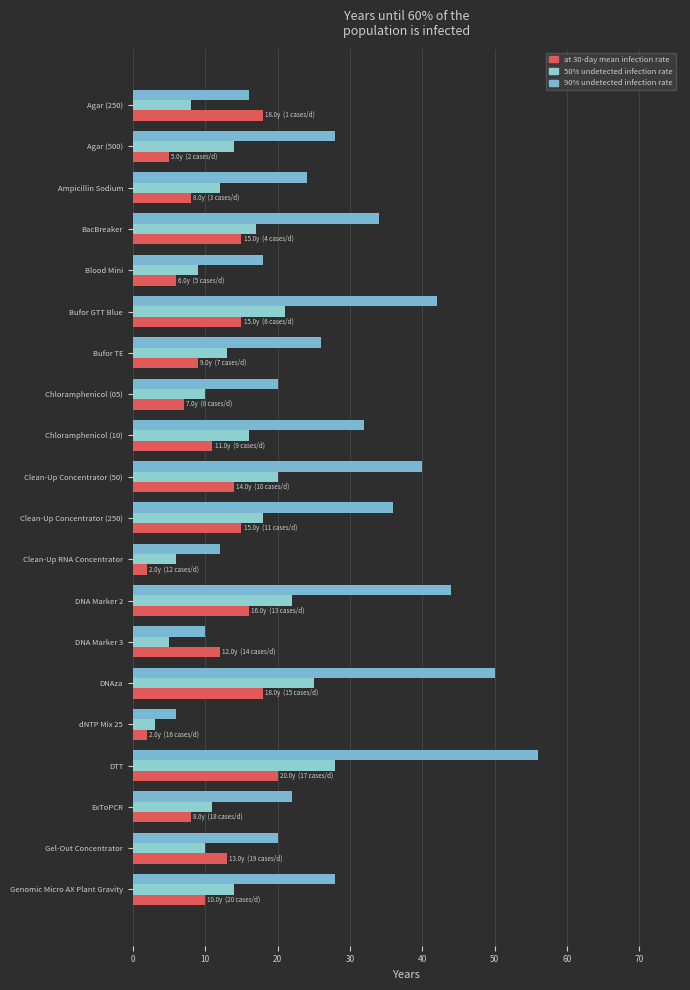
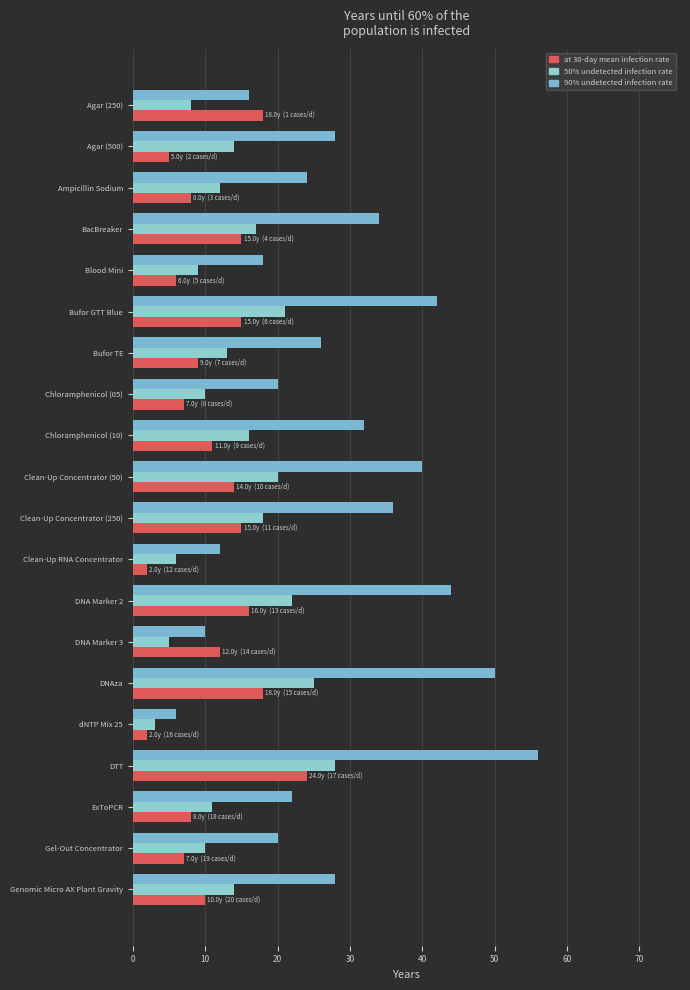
  {
    "at 30-day mean infection rate": {
      "Agar (250)": "18.0y",
      "Agar (500)": "5.0y",
      "Ampicillin Sodium": "8.0y",
      "BacBreaker": "15.0y",
      "Blood Mini": "6.0y",
      "Bufor GTT Blue": "15.0y",
      "Bufor TE": "9.0y",
      "Chloramphenicol (05)": "7.0y",
      "Chloramphenicol (10)": "11.0y",
      "Clean-Up Concentrator (50)": "14.0y",
      "Clean-Up Concentrator (250)": "15.0y",
      "Clean-Up RNA Concentrator": "2.0y",
      "DNA Marker 2": "16.0y",
      "DNA Marker 3": "12.0y",
      "DNAza": "18.0y",
      "dNTP Mix 25": "2.0y",
-     "DTT": "20.0y",
+     "DTT": "24.0y",
      "ExToPCR": "8.0y",
-     "Gel-Out Concentrator": "13.0y",
+     "Gel-Out Concentrator": "7.0y",
      "Genomic Micro AX Plant Gravity": "10.0y"
    }
  }
